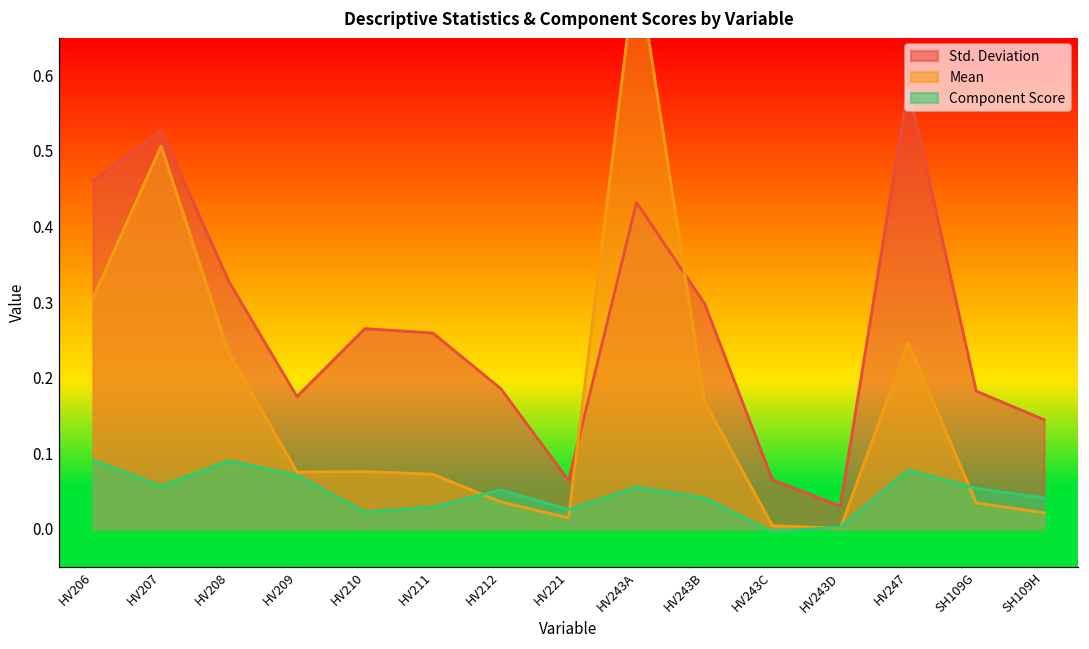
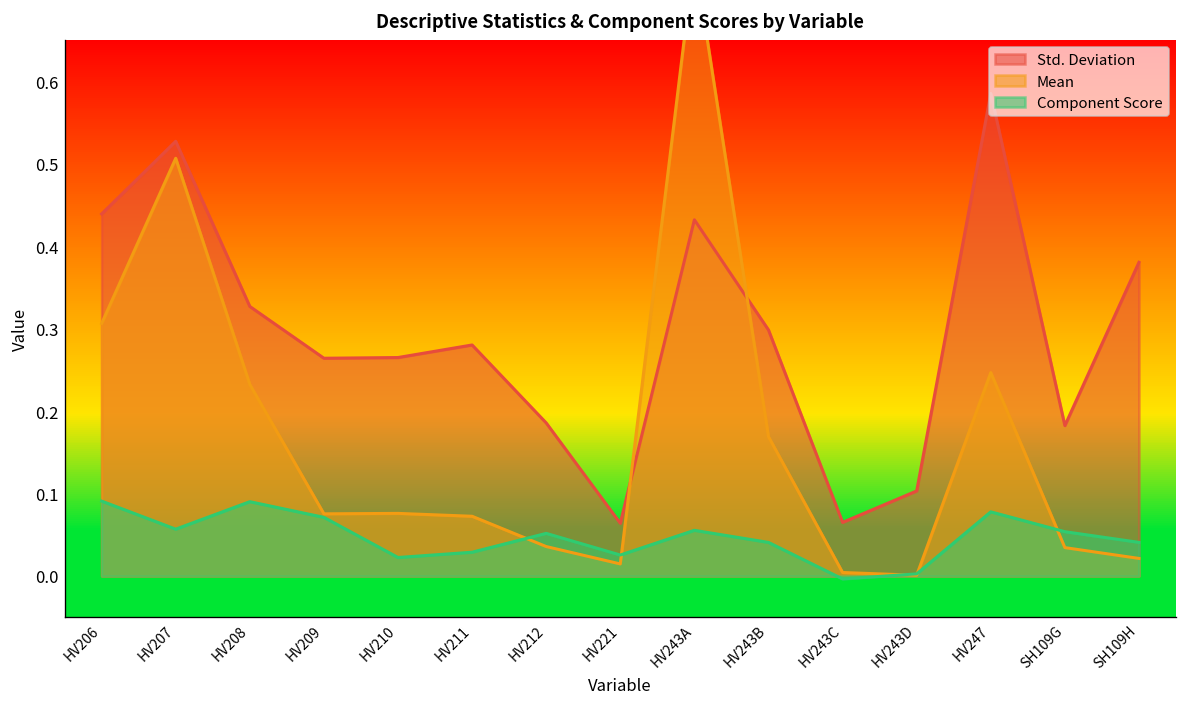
  {
    "Std. Deviation": {
-     "HV206": 0.46,
+     "HV206": 0.44,
      "HV207": 0.53,
      "HV208": 0.33,
-     "HV209": 0.18,
+     "HV209": 0.26,
      "HV210": 0.26,
-     "HV211": 0.26,
+     "HV211": 0.28,
      "HV212": 0.19,
      "HV221": 0.06,
      "HV243A": 0.43,
      "HV243B": 0.30,
      "HV243C": 0.07,
-     "HV243D": 0.03,
+     "HV243D": 0.10,
      "SH109G": 0.18,
-     "SH109H": 0.14
+     "SH109H": 0.38
    }
  }
